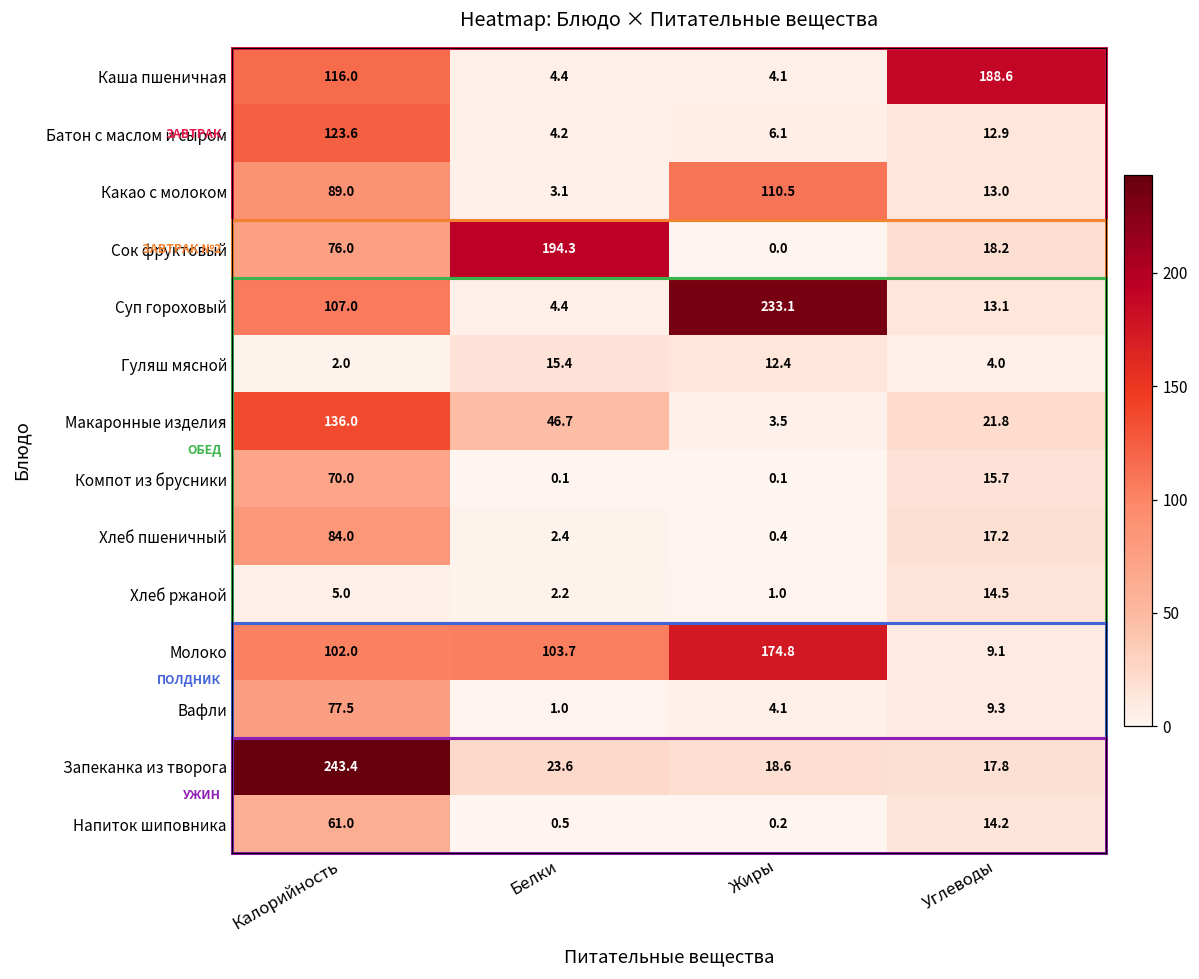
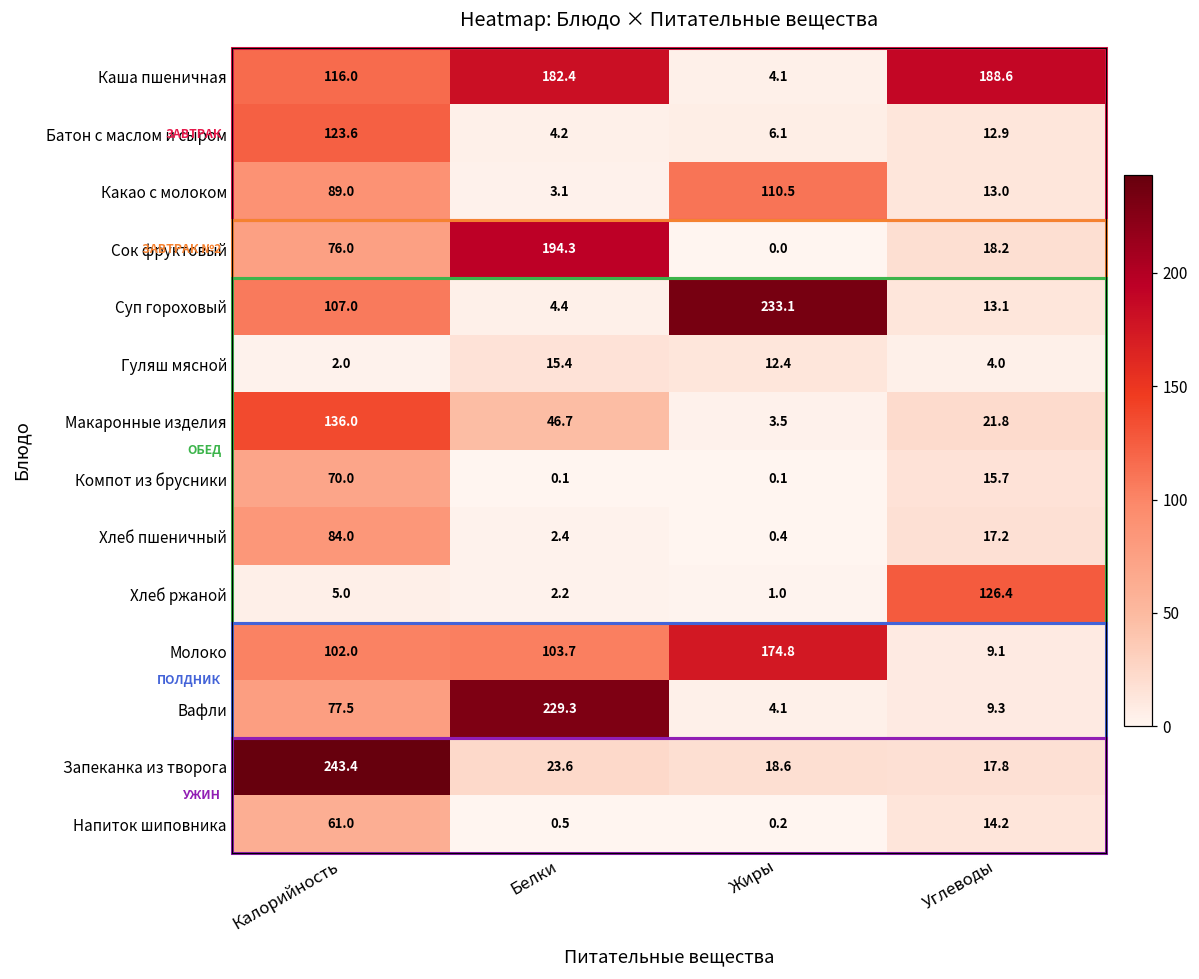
  {
    "Каша пшеничная": {
      "Калорийность": 116.0,
-     "Белки": 4.4,
+     "Белки": 182.4,
      "Жиры": 4.1,
      "Углеводы": 188.6
    },
    "Батон с маслом и сыром": {
      "Калорийность": 123.6,
      "Белки": 4.2,
      "Жиры": 6.1,
      "Углеводы": 12.9
    },
    "Какао с молоком": {
      "Калорийность": 89.0,
      "Белки": 3.1,
      "Жиры": 110.5,
      "Углеводы": 13.0
    },
    "Сок фруктовый": {
      "Калорийность": 76.0,
      "Белки": 194.3,
      "Жиры": 0.0,
      "Углеводы": 18.2
    },
    "Суп гороховый": {
      "Калорийность": 107.0,
      "Белки": 4.4,
      "Жиры": 233.1,
      "Углеводы": 13.1
    },
    "Гуляш мясной": {
      "Калорийность": 2.0,
      "Белки": 15.4,
      "Жиры": 12.4,
      "Углеводы": 4.0
    },
    "Макаронные изделия": {
      "Калорийность": 136.0,
      "Белки": 46.7,
      "Жиры": 3.5,
      "Углеводы": 21.8
    },
    "Компот из брусники": {
      "Калорийность": 70.0,
      "Белки": 0.1,
      "Жиры": 0.1,
      "Углеводы": 15.7
    },
    "Хлеб пшеничный": {
      "Калорийность": 84.0,
      "Белки": 2.4,
      "Жиры": 0.4,
      "Углеводы": 17.2
    },
    "Хлеб ржаной": {
      "Калорийность": 5.0,
      "Белки": 2.2,
      "Жиры": 1.0,
-     "Углеводы": 14.5
+     "Углеводы": 126.4
    },
    "Молоко": {
      "Калорийность": 102.0,
      "Белки": 103.7,
      "Жиры": 174.8,
      "Углеводы": 9.1
    },
    "Вафли": {
      "Калорийность": 77.5,
-     "Белки": 1.0,
+     "Белки": 229.3,
      "Жиры": 4.1,
      "Углеводы": 9.3
    },
    "Запеканка из творога": {
      "Калорийность": 243.4,
      "Белки": 23.6,
      "Жиры": 18.6,
      "Углеводы": 17.8
    },
    "Напиток шиповника": {
      "Калорийность": 61.0,
      "Белки": 0.5,
      "Жиры": 0.2,
      "Углеводы": 14.2
    }
  }
